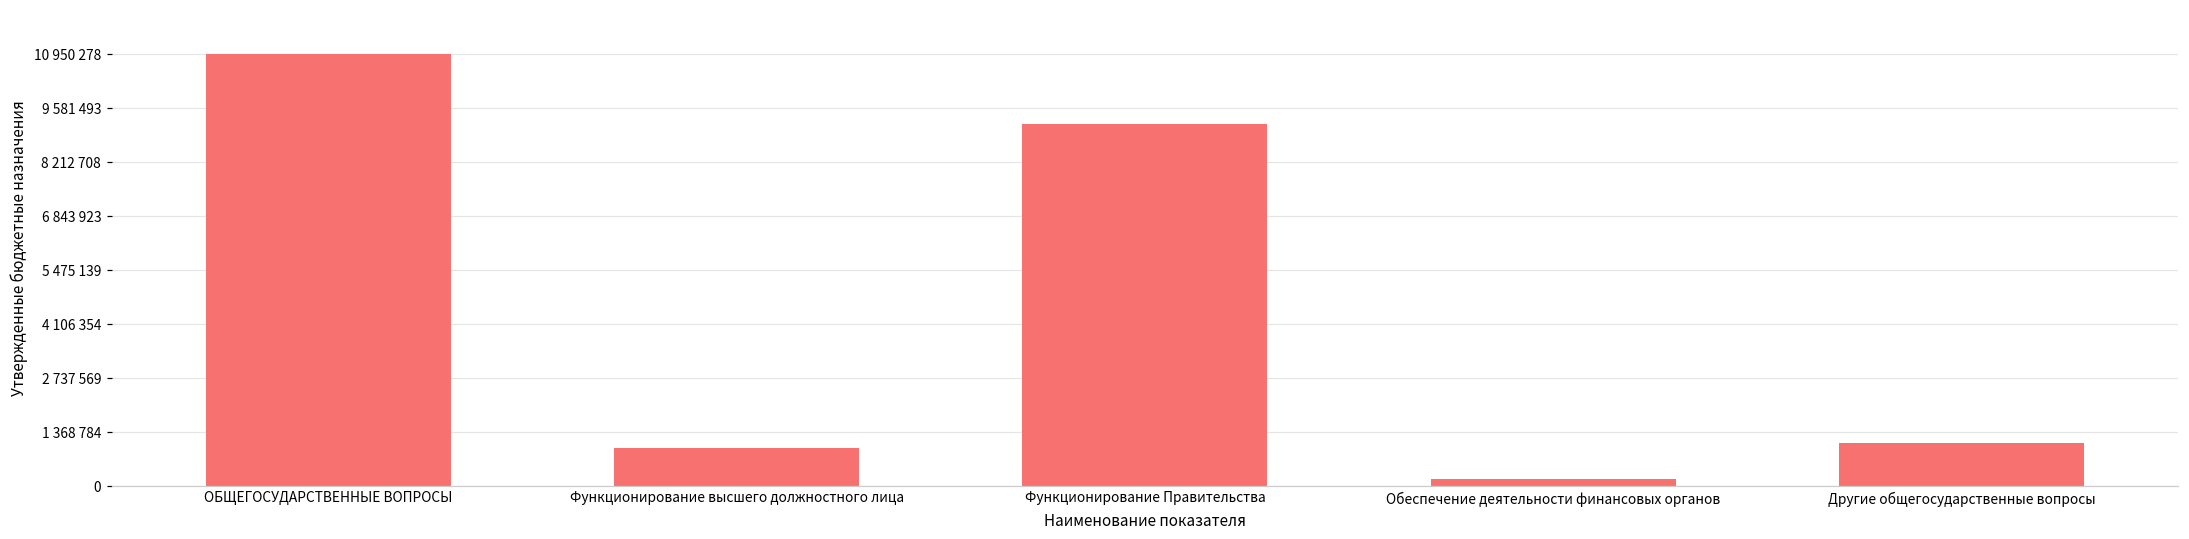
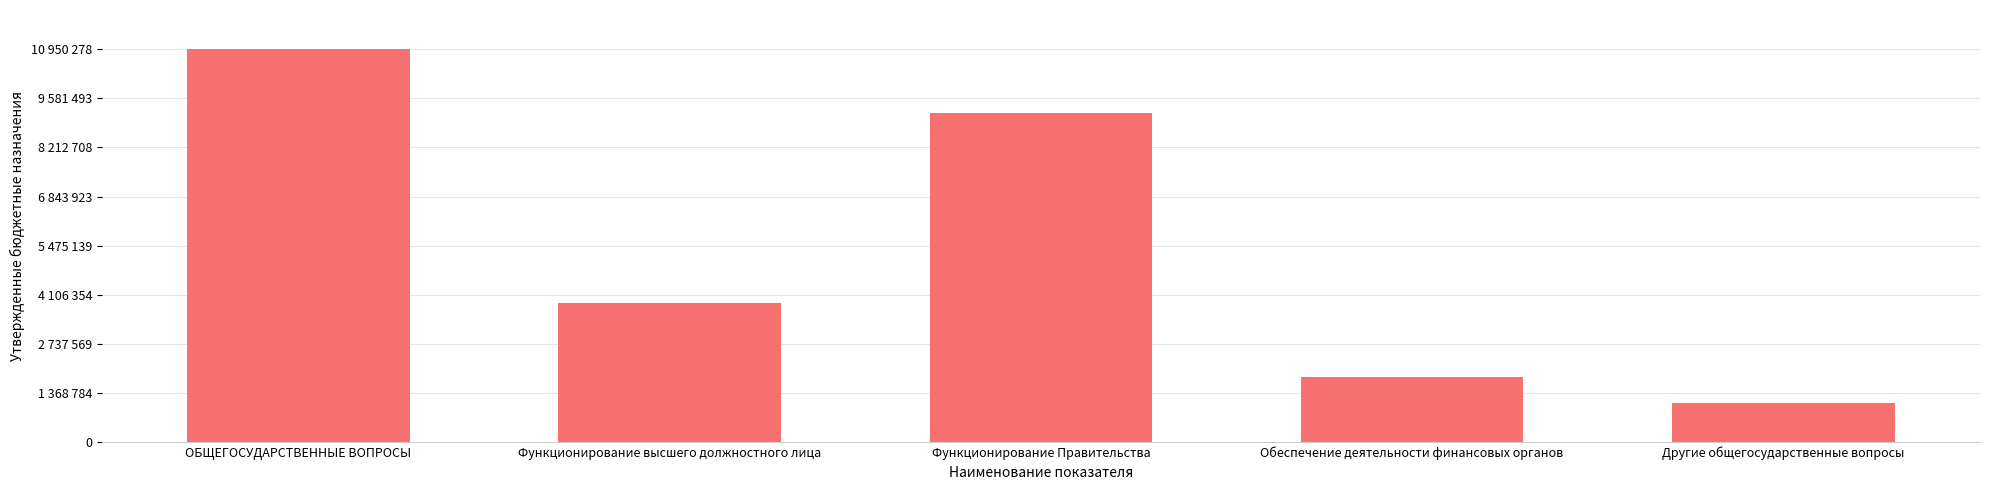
  {
    "ОБЩЕГОСУДАРСТВЕННЫЕ ВОПРОСЫ": 11000000,
-   "Функционирование высшего должностного лица": 1000000,
+   "Функционирование высшего должностного лица": 3900000,
    "Функционирование Правительства": 9200000,
-   "Обеспечение деятельности финансовых органов": 200000,
+   "Обеспечение деятельности финансовых органов": 1800000,
    "Другие общегосударственные вопросы": 1100000
  }
